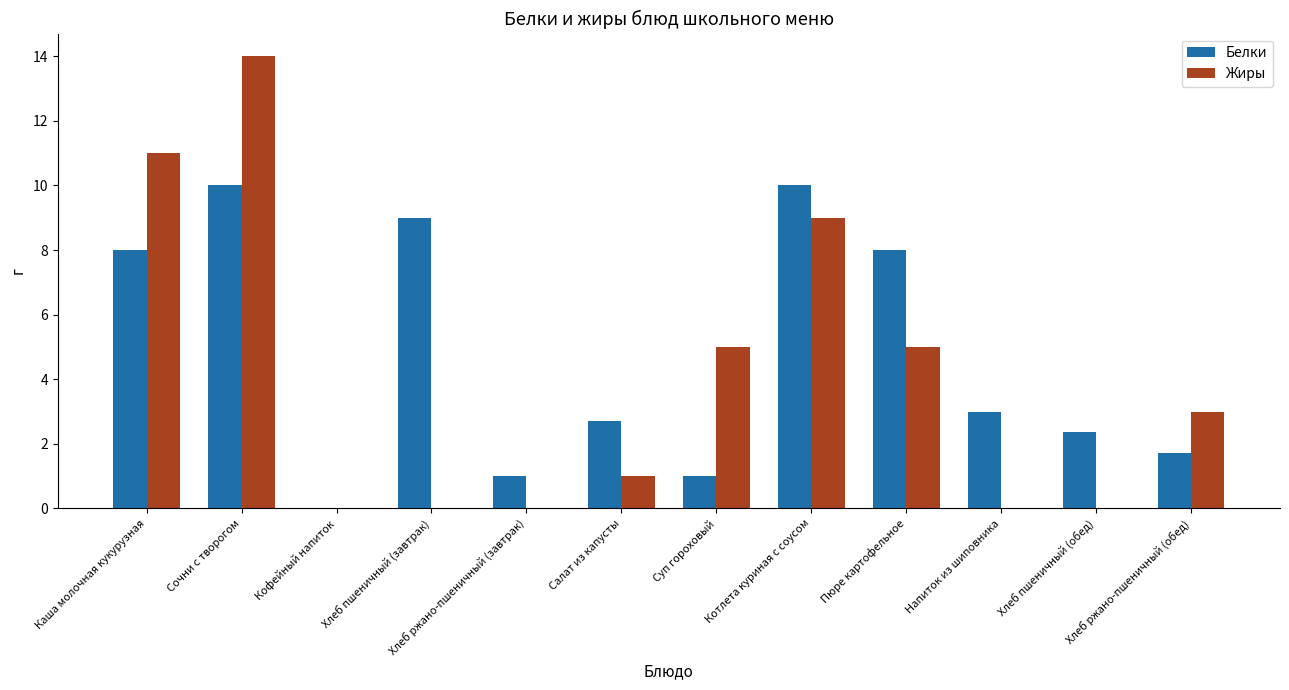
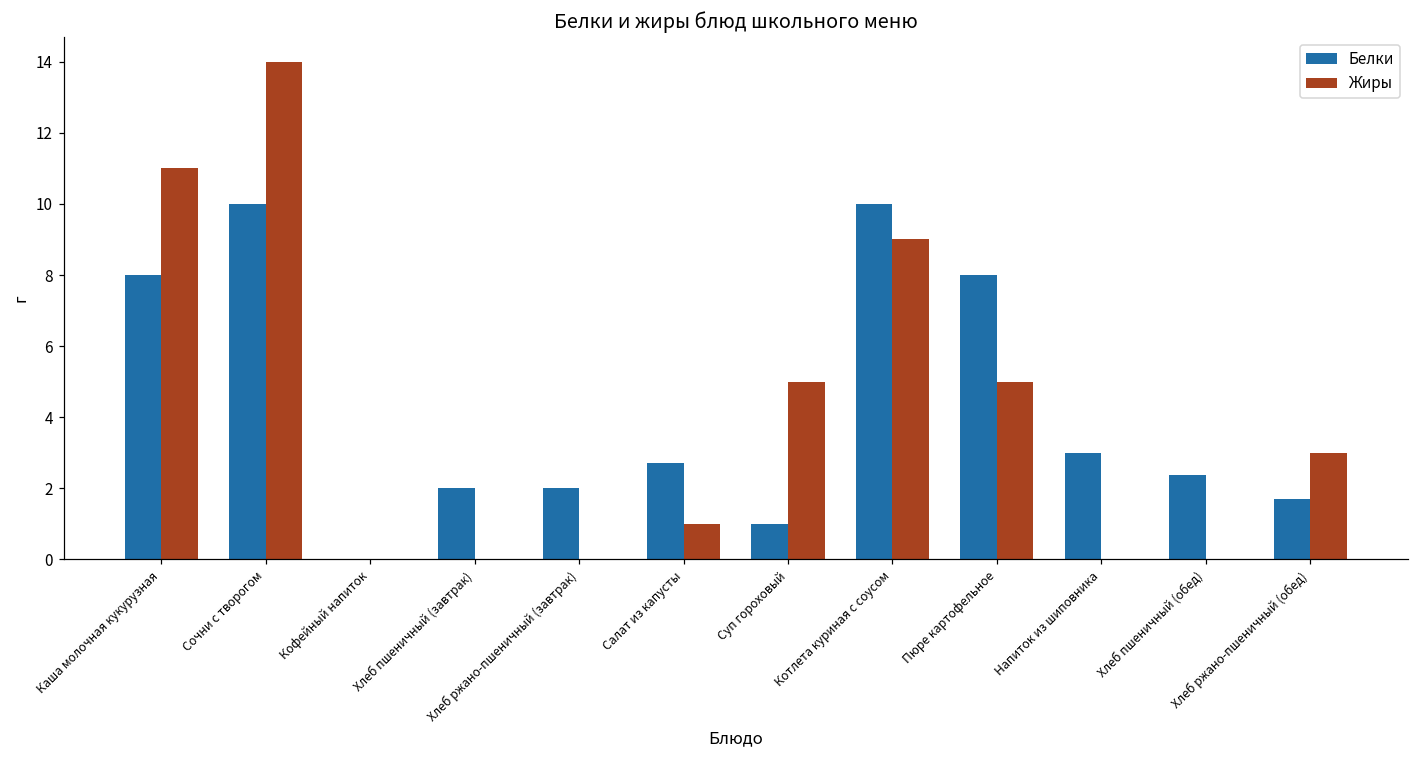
  {
    "Белки": {
      "Каша молочная кукурузная": 8,
      "Сочни с творогом": 10,
      "Кофейный напиток": 0,
-     "Хлеб пшеничный (завтрак)": 9,
-     "Хлеб ржано-пшеничный (завтрак)": 1,
+     "Хлеб пшеничный (завтрак)": 2,
+     "Хлеб ржано-пшеничный (завтрак)": 2,
      "Салат из капусты": 2.7,
      "Суп гороховый": 1,
      "Котлета куриная с соусом": 10,
      "Пюре картофельное": 8,
      "Напиток из шиповника": 3,
      "Хлеб пшеничный (обед)": 2.4,
      "Хлеб ржано-пшеничный (обед)": 1.7
    },
    "Жиры": {
      "Каша молочная кукурузная": 11,
      "Сочни с творогом": 14,
      "Кофейный напиток": 0,
      "Хлеб пшеничный (завтрак)": 0,
      "Хлеб ржано-пшеничный (завтрак)": 0,
      "Салат из капусты": 1,
      "Суп гороховый": 5,
      "Котлета куриная с соусом": 9,
      "Пюре картофельное": 5,
      "Напиток из шиповника": 0,
      "Хлеб пшеничный (обед)": 0,
      "Хлеб ржано-пшеничный (обед)": 3
    }
  }
